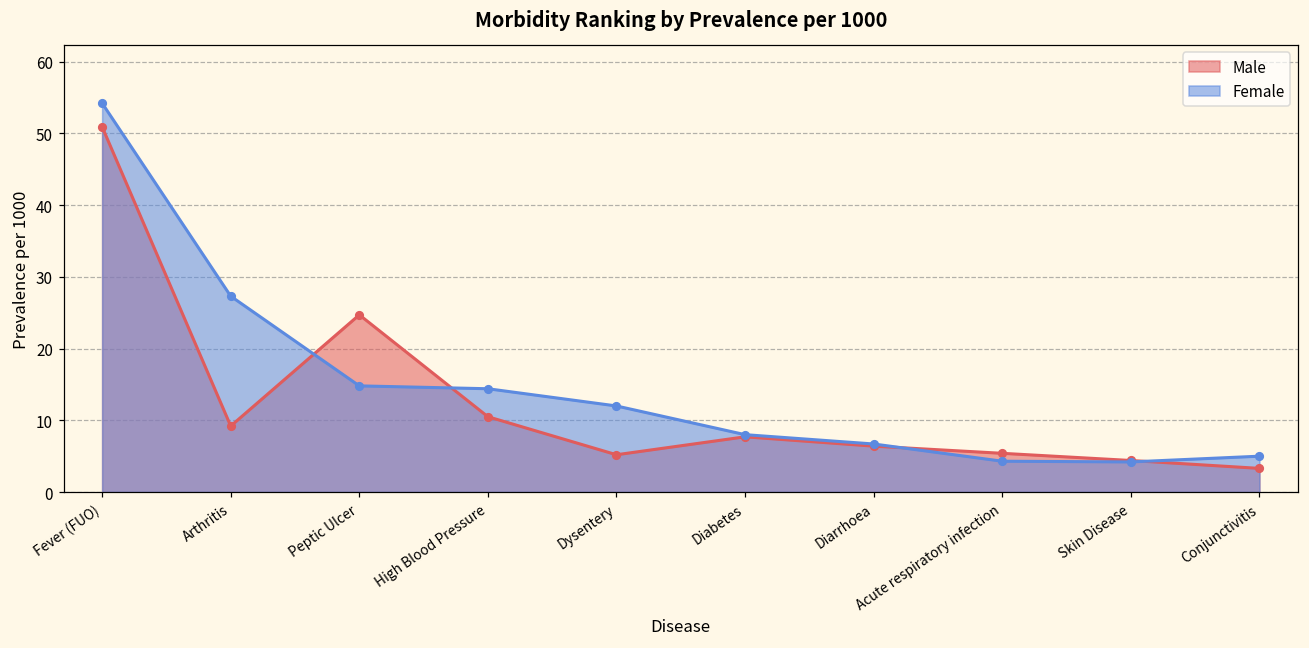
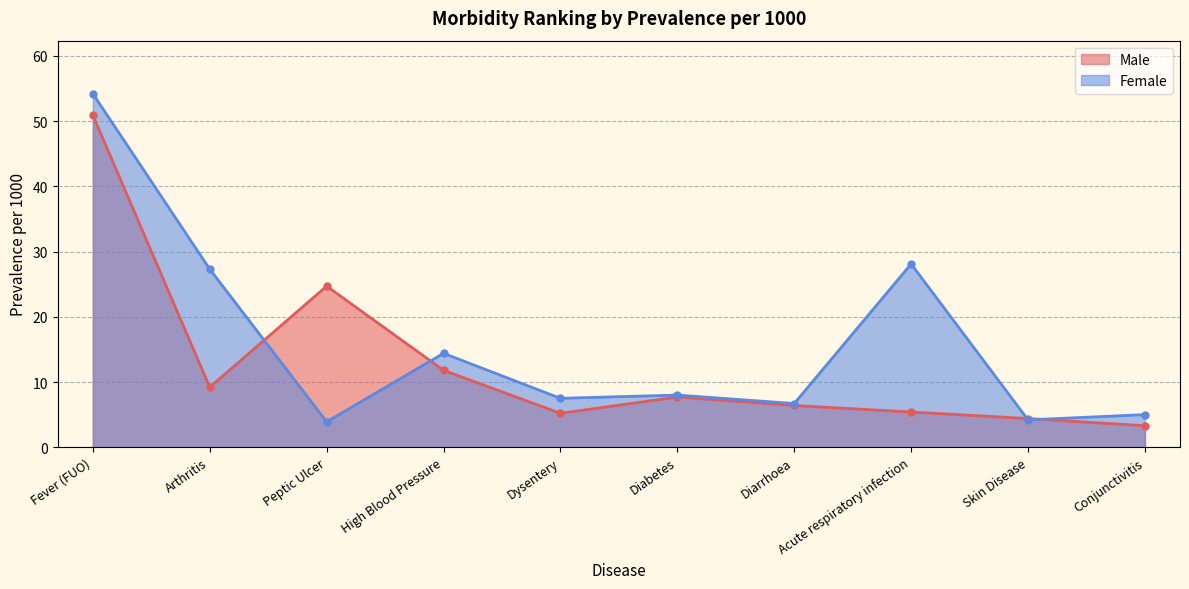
  {
    "Male": {
      "Fever (FUO)": 51,
      "Arthritis": 9,
      "Peptic Ulcer": 25,
-     "High Blood Pressure": 11,
+     "High Blood Pressure": 12,
      "Dysentery": 5,
      "Acute respiratory infection": 5,
      "Conjunctivitis": 3
    },
    "Female": {
      "Fever (FUO)": 54,
      "Arthritis": 27,
-     "Peptic Ulcer": 15,
+     "Peptic Ulcer": 4,
      "High Blood Pressure": 14,
-     "Dysentery": 12,
-     "Acute respiratory infection": 4,
+     "Dysentery": 8,
+     "Acute respiratory infection": 28,
      "Conjunctivitis": 5
    }
  }
